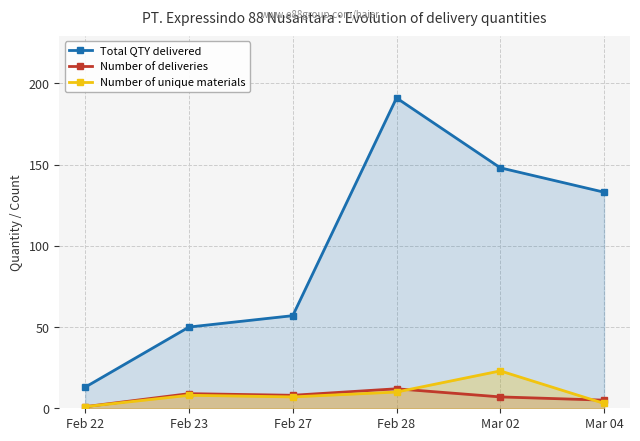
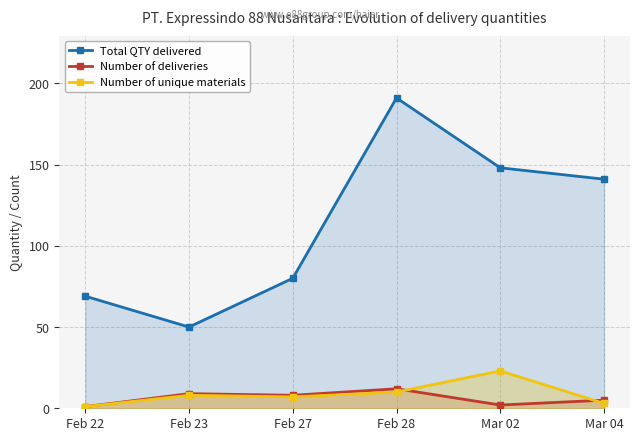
  {
    "Total QTY delivered": {
-     "Feb 22": 13,
+     "Feb 22": 69,
      "Feb 23": 50,
-     "Feb 27": 57,
+     "Feb 27": 80,
      "Feb 28": 191,
      "Mar 02": 148,
-     "Mar 04": 133
+     "Mar 04": 141
    },
    "Number of deliveries": {
      "Feb 28": 12,
-     "Mar 02": 7,
+     "Mar 02": 2,
      "Mar 04": 5
    },
    "Number of unique materials": {
      "Feb 28": 10,
      "Mar 02": 23,
      "Mar 04": 3
    }
  }
